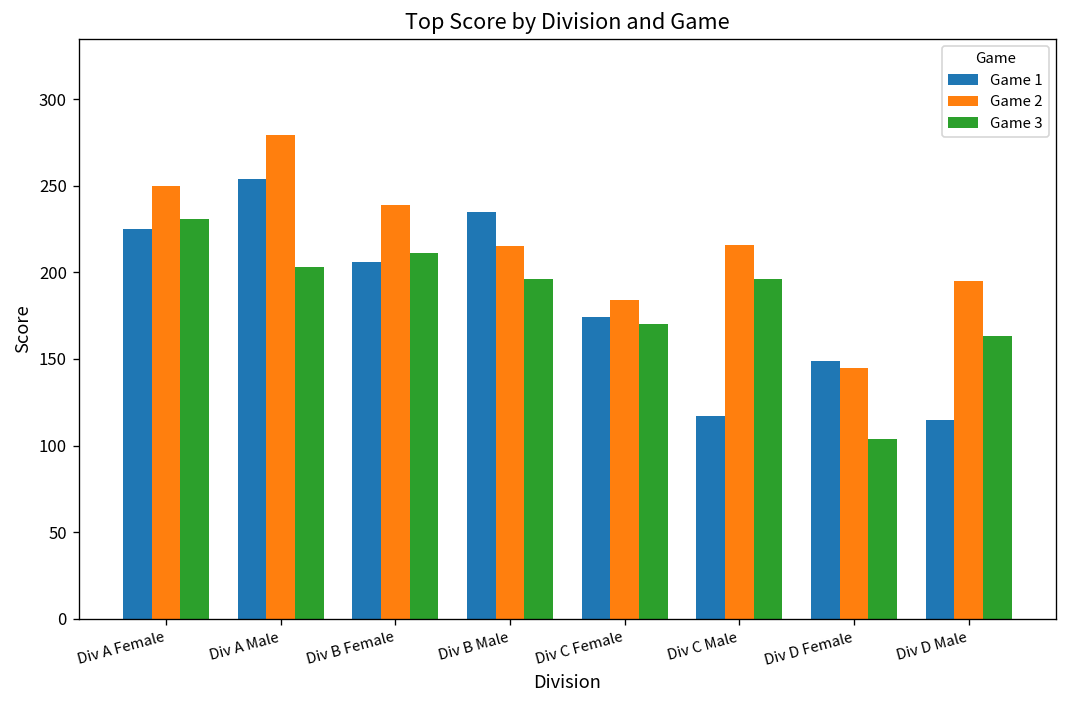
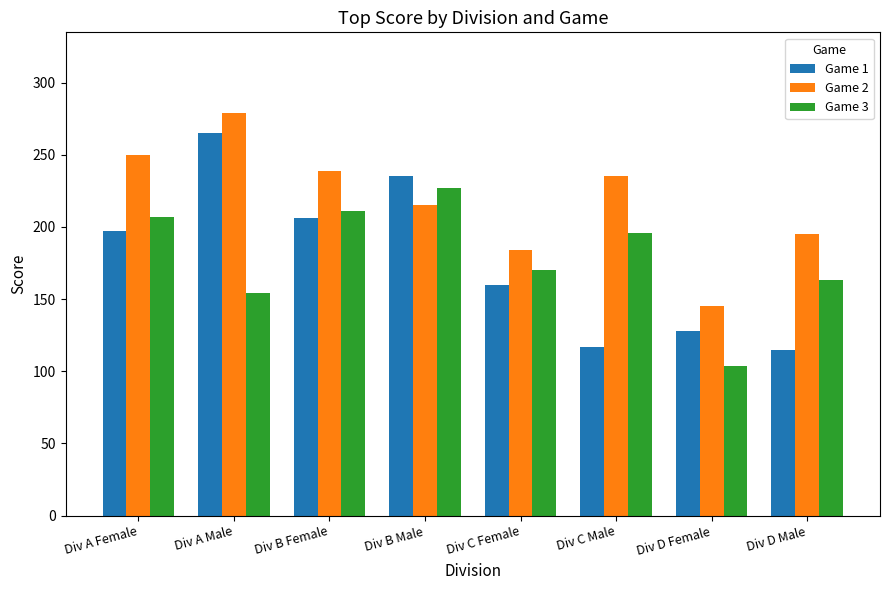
  {
    "Game 1": {
-     "Div A Female": 225,
-     "Div A Male": 254,
+     "Div A Female": 197,
+     "Div A Male": 265,
      "Div B Female": 206,
      "Div B Male": 235,
-     "Div C Female": 174,
+     "Div C Female": 160,
      "Div C Male": 117,
-     "Div D Female": 149,
+     "Div D Female": 128,
      "Div D Male": 115
    },
    "Game 2": {
      "Div A Female": 250,
      "Div A Male": 279,
      "Div B Female": 239,
      "Div B Male": 215,
      "Div C Female": 184,
-     "Div C Male": 216,
+     "Div C Male": 235,
      "Div D Female": 145,
      "Div D Male": 195
    },
    "Game 3": {
-     "Div A Female": 231,
-     "Div A Male": 203,
+     "Div A Female": 207,
+     "Div A Male": 154,
      "Div B Female": 211,
-     "Div B Male": 196,
+     "Div B Male": 227,
      "Div C Female": 170,
      "Div C Male": 196,
      "Div D Female": 104,
      "Div D Male": 163
    }
  }
